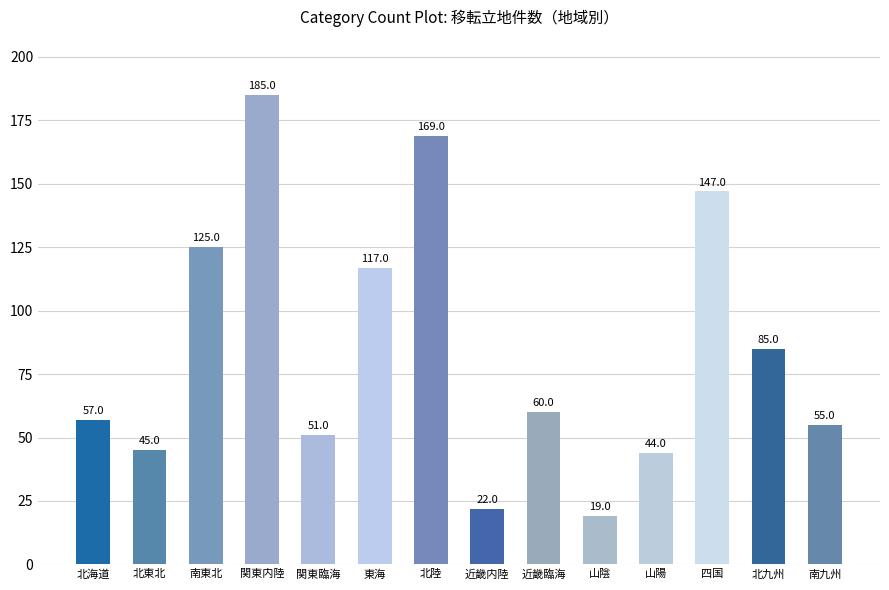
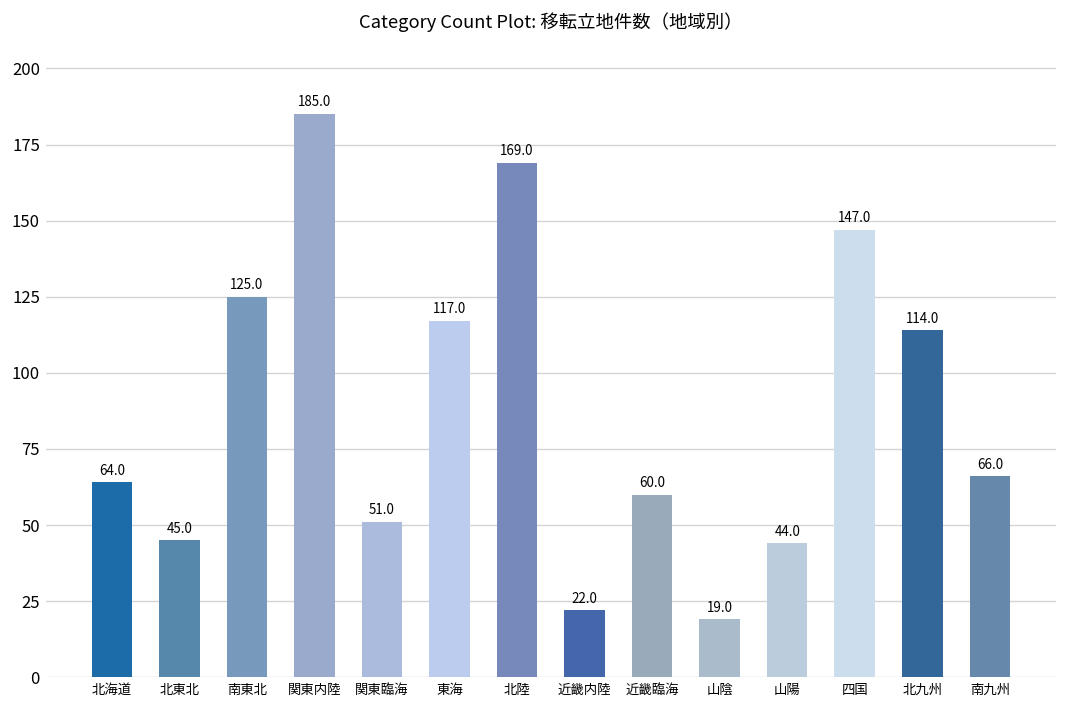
  {
-   "北海道": 57.0,
+   "北海道": 64.0,
    "北東北": 45.0,
    "南東北": 125.0,
    "関東内陸": 185.0,
    "関東臨海": 51.0,
    "東海": 117.0,
    "北陸": 169.0,
    "近畿内陸": 22.0,
    "近畿臨海": 60.0,
    "山陰": 19.0,
    "山陽": 44.0,
    "四国": 147.0,
-   "北九州": 85.0,
-   "南九州": 55.0
+   "北九州": 114.0,
+   "南九州": 66.0
  }
